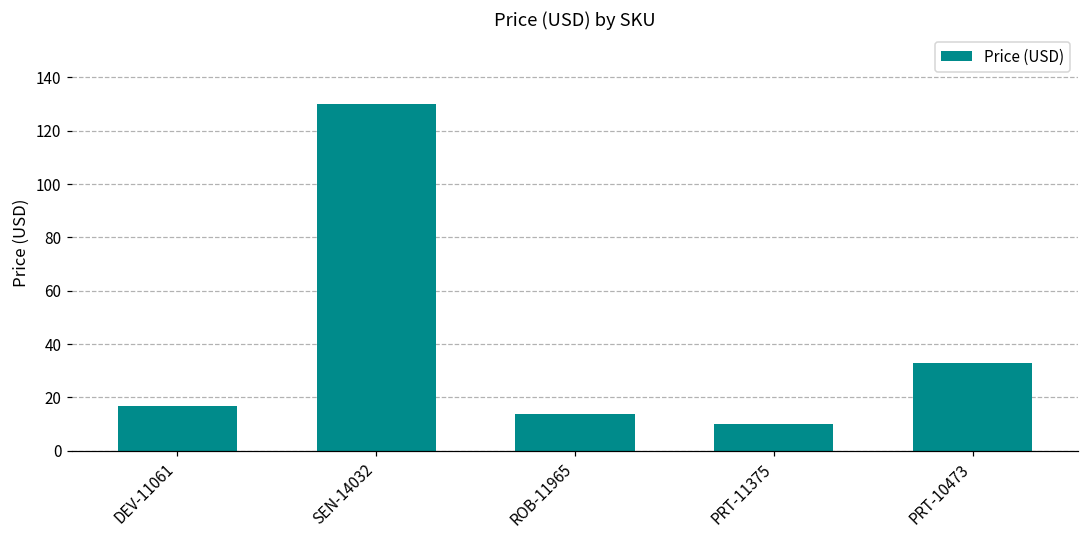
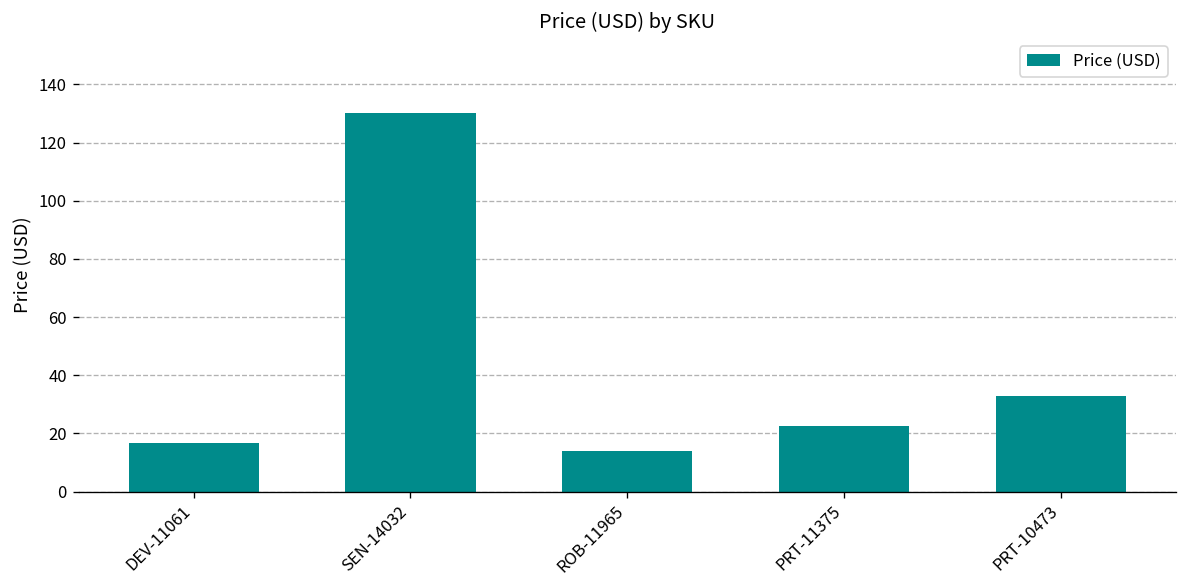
  {
    "DEV-11061": 17,
    "SEN-14032": 130,
    "ROB-11965": 14,
-   "PRT-11375": 10,
+   "PRT-11375": 23,
    "PRT-10473": 33
  }
